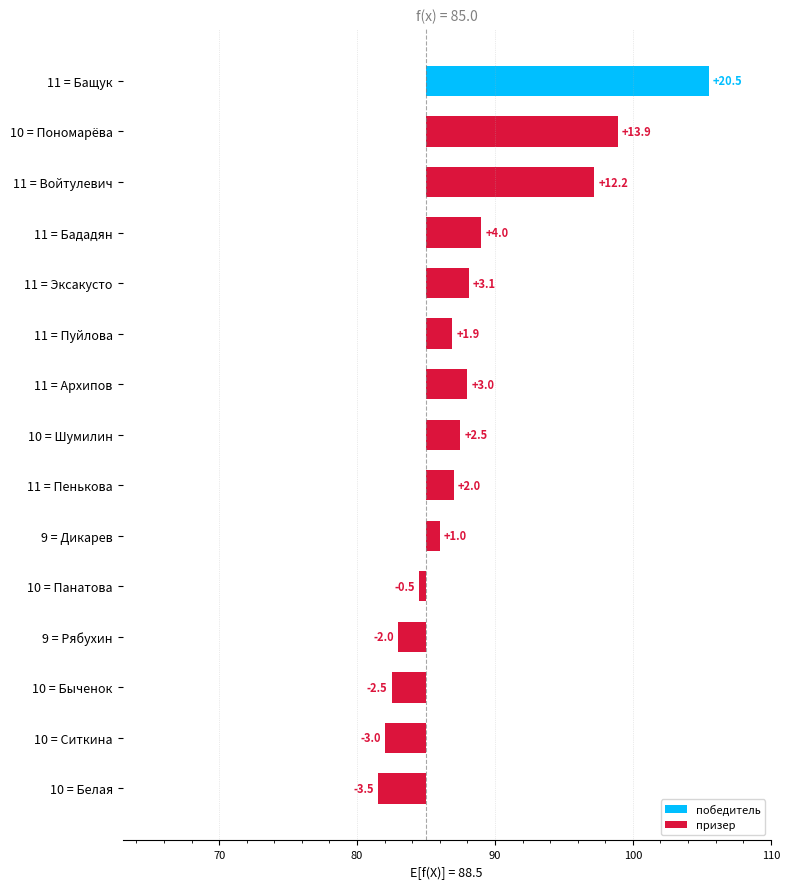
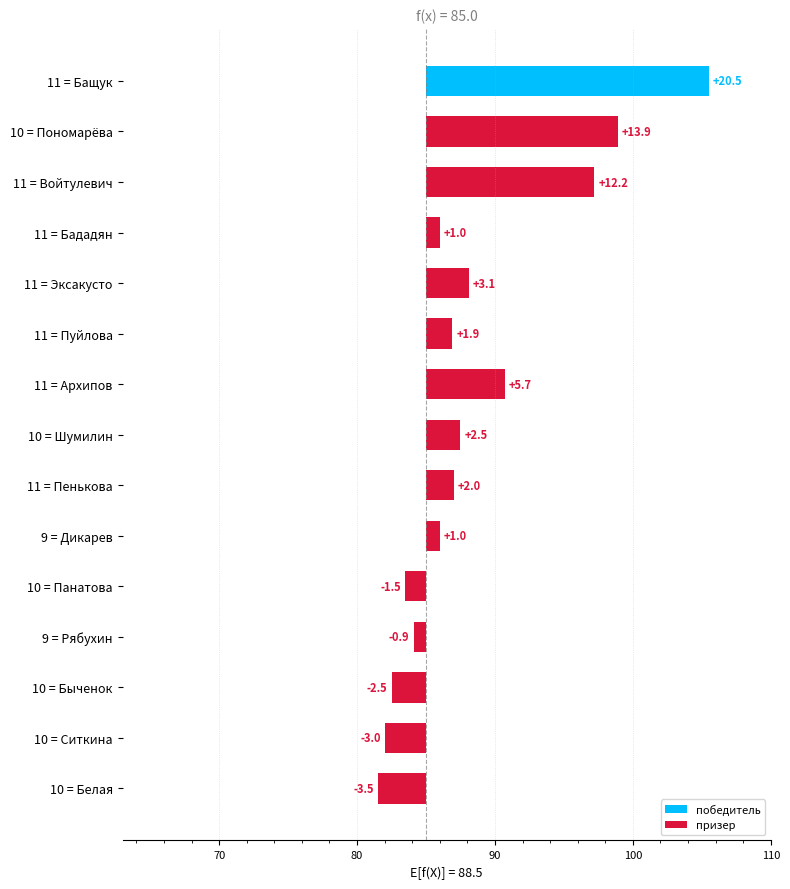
  {
    "11 = Бащук": "+20.5",
    "10 = Пономарёва": "+13.9",
    "11 = Войтулевич": "+12.2",
-   "11 = Бададян": "+4.0",
+   "11 = Бададян": "+1.0",
    "11 = Эксакусто": "+3.1",
    "11 = Пуйлова": "+1.9",
-   "11 = Архипов": "+3.0",
+   "11 = Архипов": "+5.7",
    "10 = Шумилин": "+2.5",
    "11 = Пенькова": "+2.0",
    "9 = Дикарев": "+1.0",
-   "10 = Панатова": "-0.5",
-   "9 = Рябухин": "-2.0",
+   "10 = Панатова": "-1.5",
+   "9 = Рябухин": "-0.9",
    "10 = Быченок": "-2.5",
    "10 = Ситкина": "-3.0",
    "10 = Белая": "-3.5"
  }
